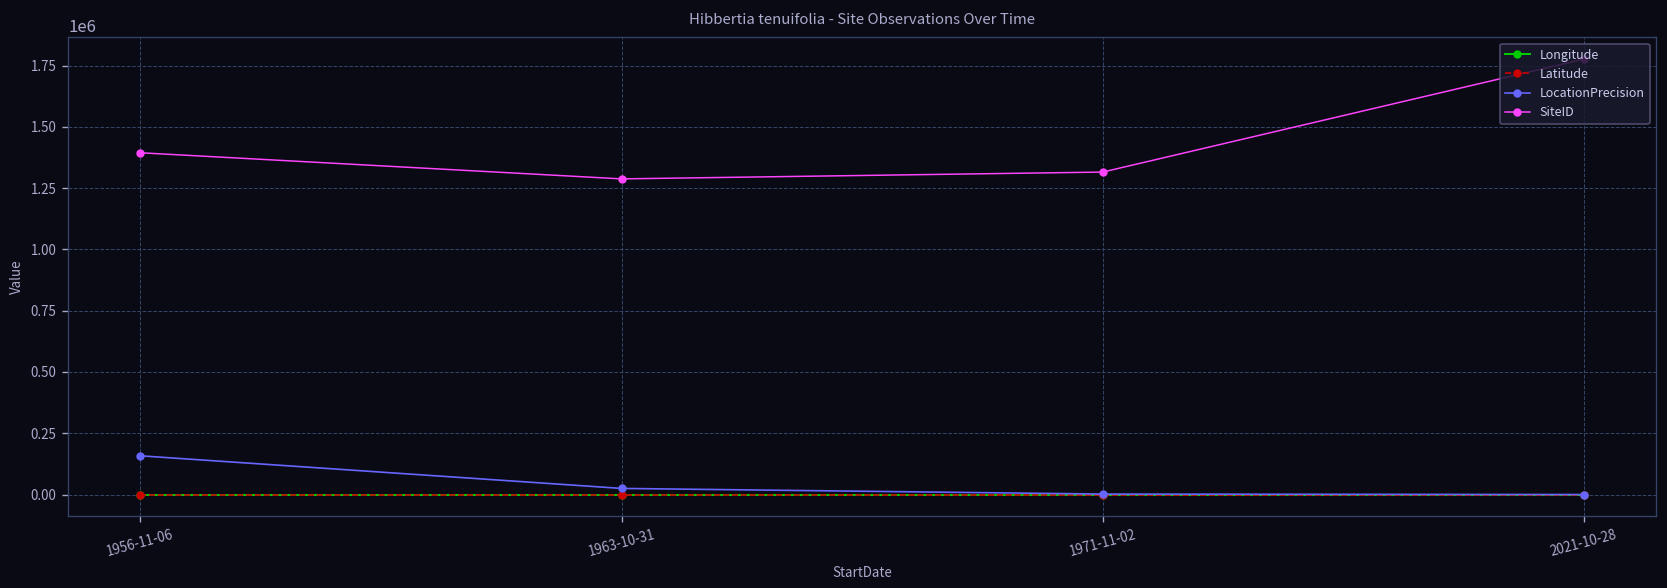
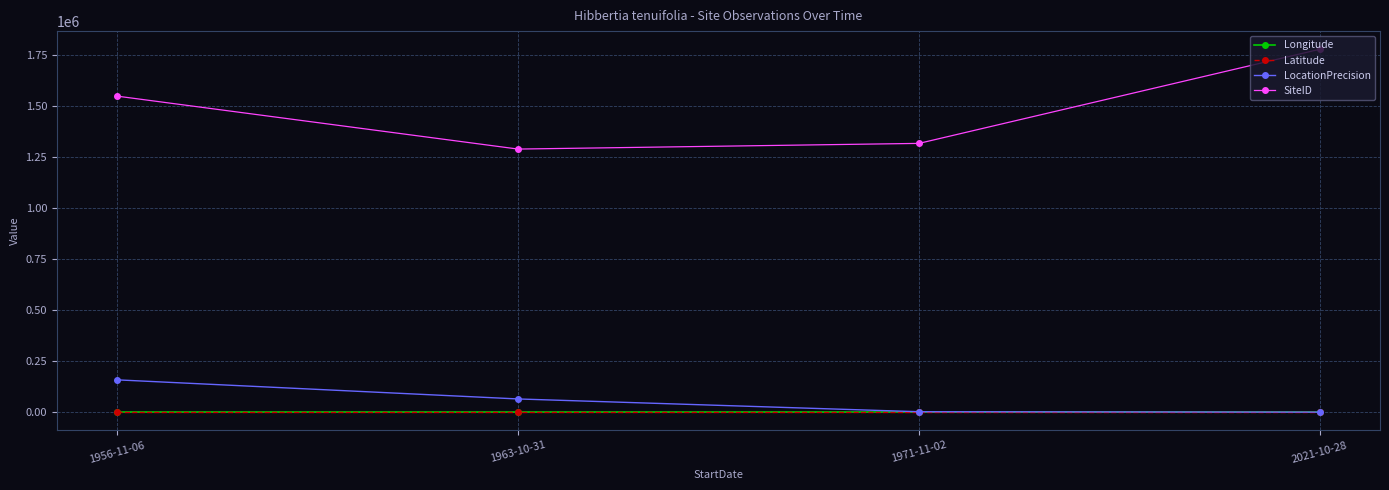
  {
    "Latitude": {
      "1956-11-06": 0,
      "1963-10-31": 0
    },
    "LocationPrecision": {
      "1956-11-06": 160000,
-     "1963-10-31": 30000
+     "1963-10-31": 60000
    },
    "SiteID": {
-     "1956-11-06": 1390000,
+     "1956-11-06": 1550000,
      "1963-10-31": 1290000,
      "1971-11-02": 1320000
    }
  }
